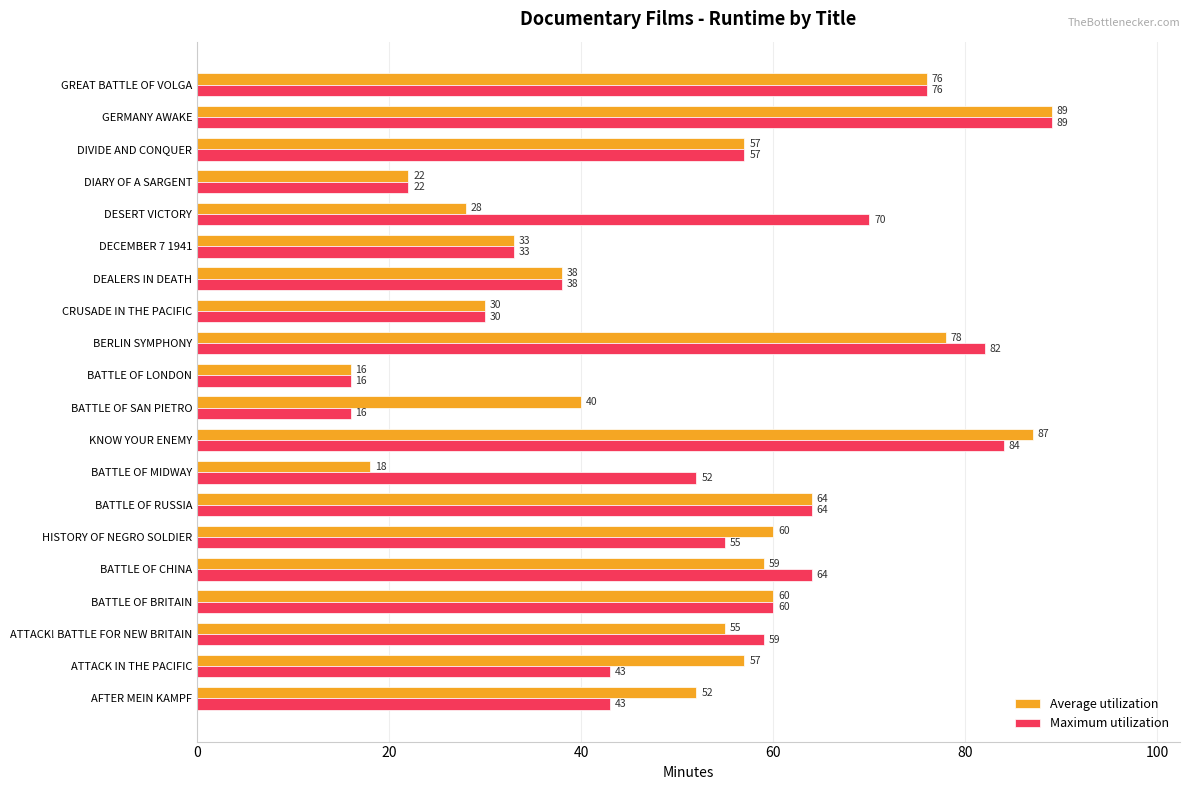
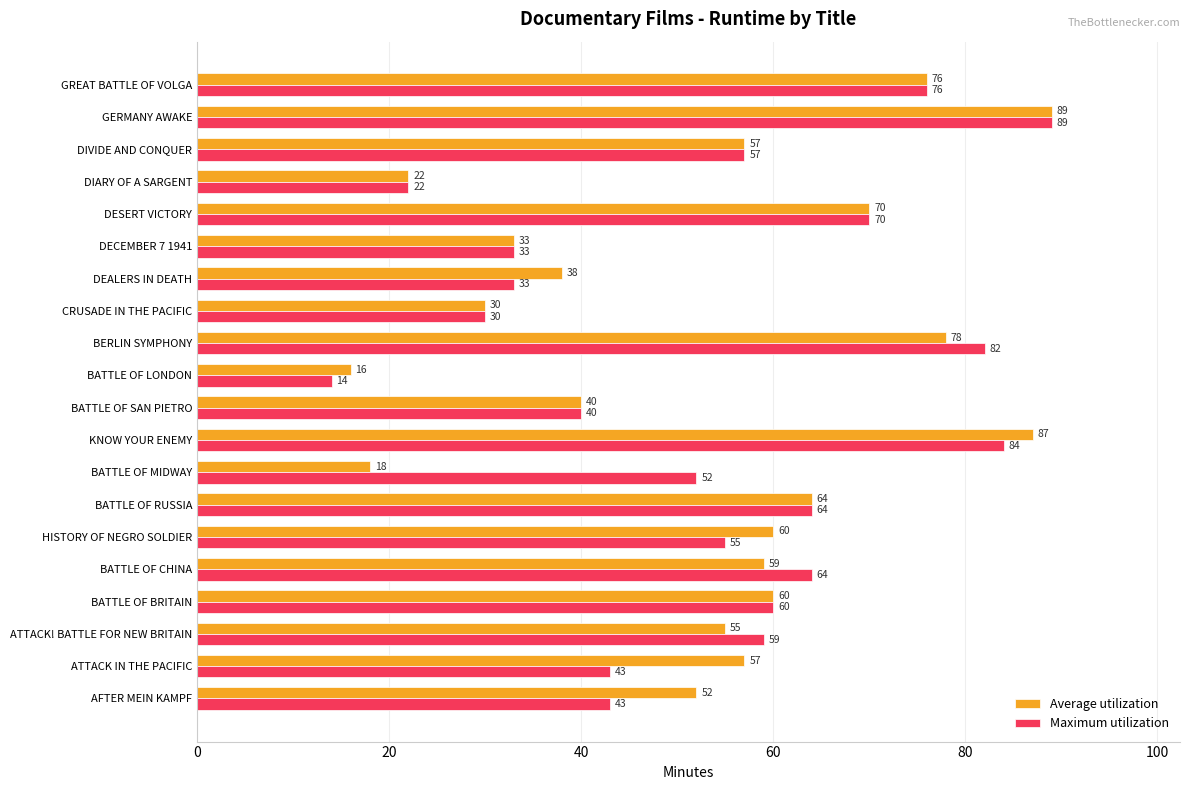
  {
    "Average utilization": {
      "GREAT BATTLE OF VOLGA": 76,
      "GERMANY AWAKE": 89,
      "DIVIDE AND CONQUER": 57,
      "DIARY OF A SARGENT": 22,
-     "DESERT VICTORY": 28,
+     "DESERT VICTORY": 70,
      "DECEMBER 7 1941": 33,
      "DEALERS IN DEATH": 38,
      "CRUSADE IN THE PACIFIC": 30,
      "BERLIN SYMPHONY": 78,
      "BATTLE OF LONDON": 16,
      "BATTLE OF SAN PIETRO": 40,
      "KNOW YOUR ENEMY": 87,
      "BATTLE OF MIDWAY": 18,
      "BATTLE OF RUSSIA": 64,
      "HISTORY OF NEGRO SOLDIER": 60,
      "BATTLE OF CHINA": 59,
      "BATTLE OF BRITAIN": 60,
      "ATTACK! BATTLE FOR NEW BRITAIN": 55,
      "ATTACK IN THE PACIFIC": 57,
      "AFTER MEIN KAMPF": 52
    },
    "Maximum utilization": {
      "GREAT BATTLE OF VOLGA": 76,
      "GERMANY AWAKE": 89,
      "DIVIDE AND CONQUER": 57,
      "DIARY OF A SARGENT": 22,
      "DESERT VICTORY": 70,
      "DECEMBER 7 1941": 33,
-     "DEALERS IN DEATH": 38,
+     "DEALERS IN DEATH": 33,
      "CRUSADE IN THE PACIFIC": 30,
      "BERLIN SYMPHONY": 82,
-     "BATTLE OF LONDON": 16,
-     "BATTLE OF SAN PIETRO": 16,
+     "BATTLE OF LONDON": 14,
+     "BATTLE OF SAN PIETRO": 40,
      "KNOW YOUR ENEMY": 84,
      "BATTLE OF MIDWAY": 52,
      "BATTLE OF RUSSIA": 64,
      "HISTORY OF NEGRO SOLDIER": 55,
      "BATTLE OF CHINA": 64,
      "BATTLE OF BRITAIN": 60,
      "ATTACK! BATTLE FOR NEW BRITAIN": 59,
      "ATTACK IN THE PACIFIC": 43,
      "AFTER MEIN KAMPF": 43
    }
  }
